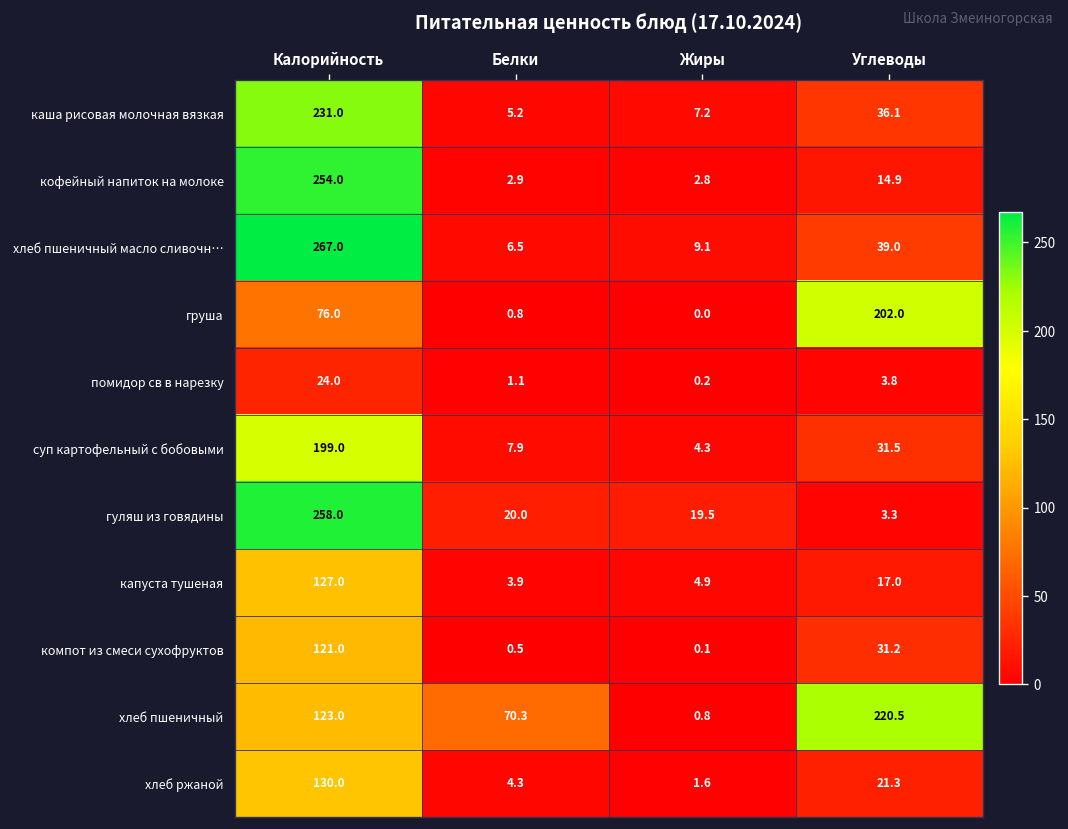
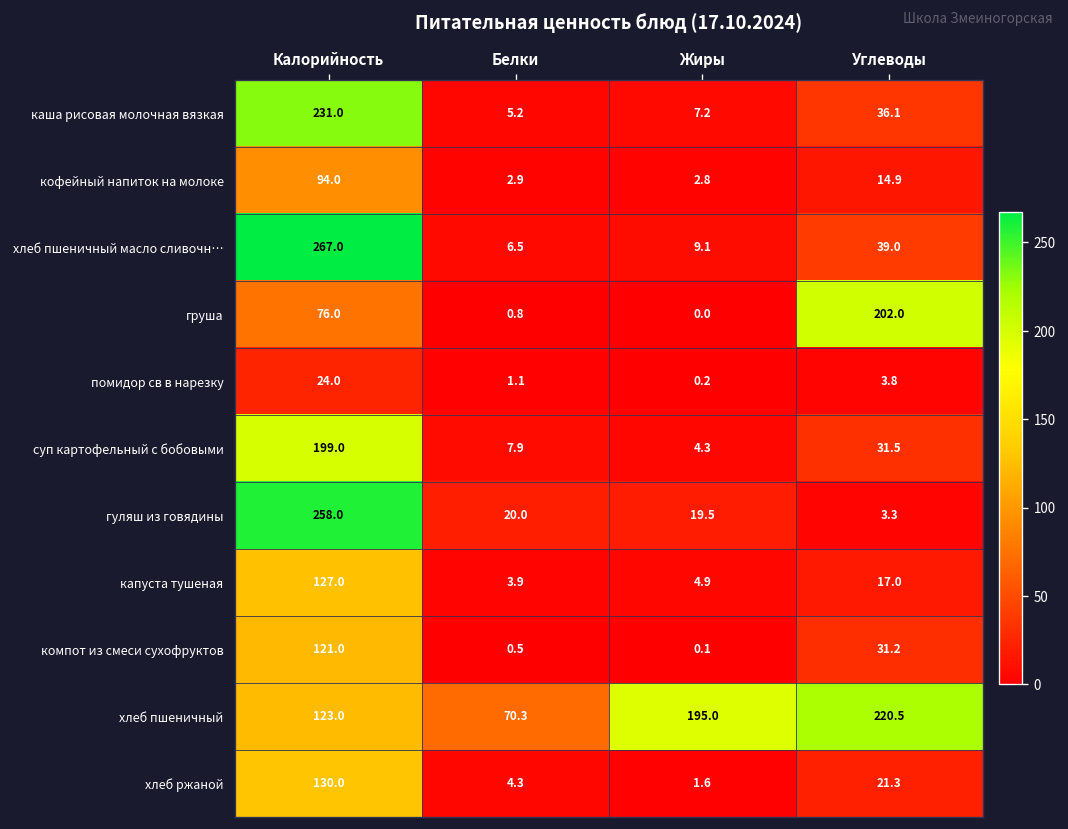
  {
    "каша рисовая молочная вязкая": {
      "Калорийность": 231.0,
      "Белки": 5.2,
      "Жиры": 7.2,
      "Углеводы": 36.1
    },
    "кофейный напиток на молоке": {
-     "Калорийность": 254.0,
+     "Калорийность": 94.0,
      "Белки": 2.9,
      "Жиры": 2.8,
      "Углеводы": 14.9
    },
    "хлеб пшеничный масло сливочн…": {
      "Калорийность": 267.0,
      "Белки": 6.5,
      "Жиры": 9.1,
      "Углеводы": 39.0
    },
    "груша": {
      "Калорийность": 76.0,
      "Белки": 0.8,
      "Жиры": 0.0,
      "Углеводы": 202.0
    },
    "помидор св в нарезку": {
      "Калорийность": 24.0,
      "Белки": 1.1,
      "Жиры": 0.2,
      "Углеводы": 3.8
    },
    "суп картофельный с бобовыми": {
      "Калорийность": 199.0,
      "Белки": 7.9,
      "Жиры": 4.3,
      "Углеводы": 31.5
    },
    "гуляш из говядины": {
      "Калорийность": 258.0,
      "Белки": 20.0,
      "Жиры": 19.5,
      "Углеводы": 3.3
    },
    "капуста тушеная": {
      "Калорийность": 127.0,
      "Белки": 3.9,
      "Жиры": 4.9,
      "Углеводы": 17.0
    },
    "компот из смеси сухофруктов": {
      "Калорийность": 121.0,
      "Белки": 0.5,
      "Жиры": 0.1,
      "Углеводы": 31.2
    },
    "хлеб пшеничный": {
      "Калорийность": 123.0,
      "Белки": 70.3,
-     "Жиры": 0.8,
+     "Жиры": 195.0,
      "Углеводы": 220.5
    },
    "хлеб ржаной": {
      "Калорийность": 130.0,
      "Белки": 4.3,
      "Жиры": 1.6,
      "Углеводы": 21.3
    }
  }
